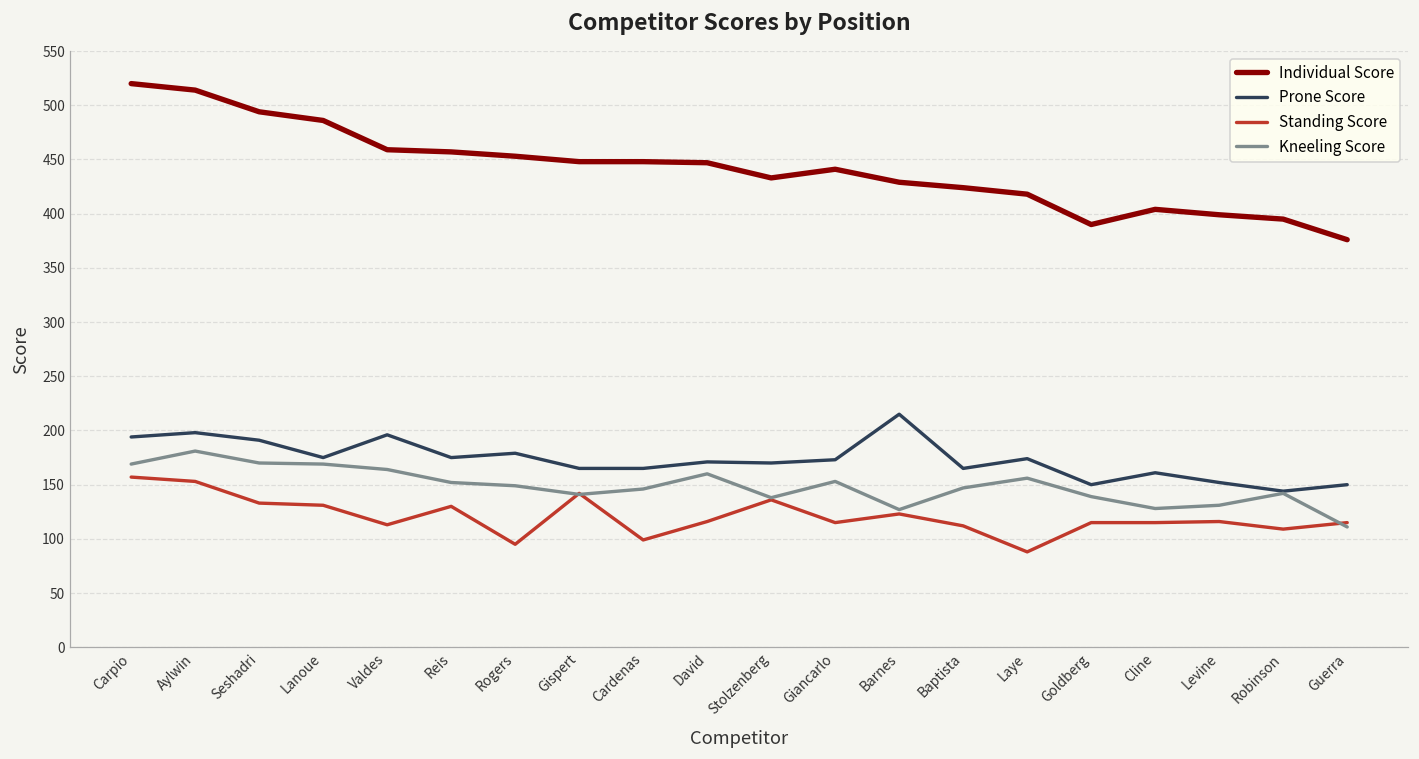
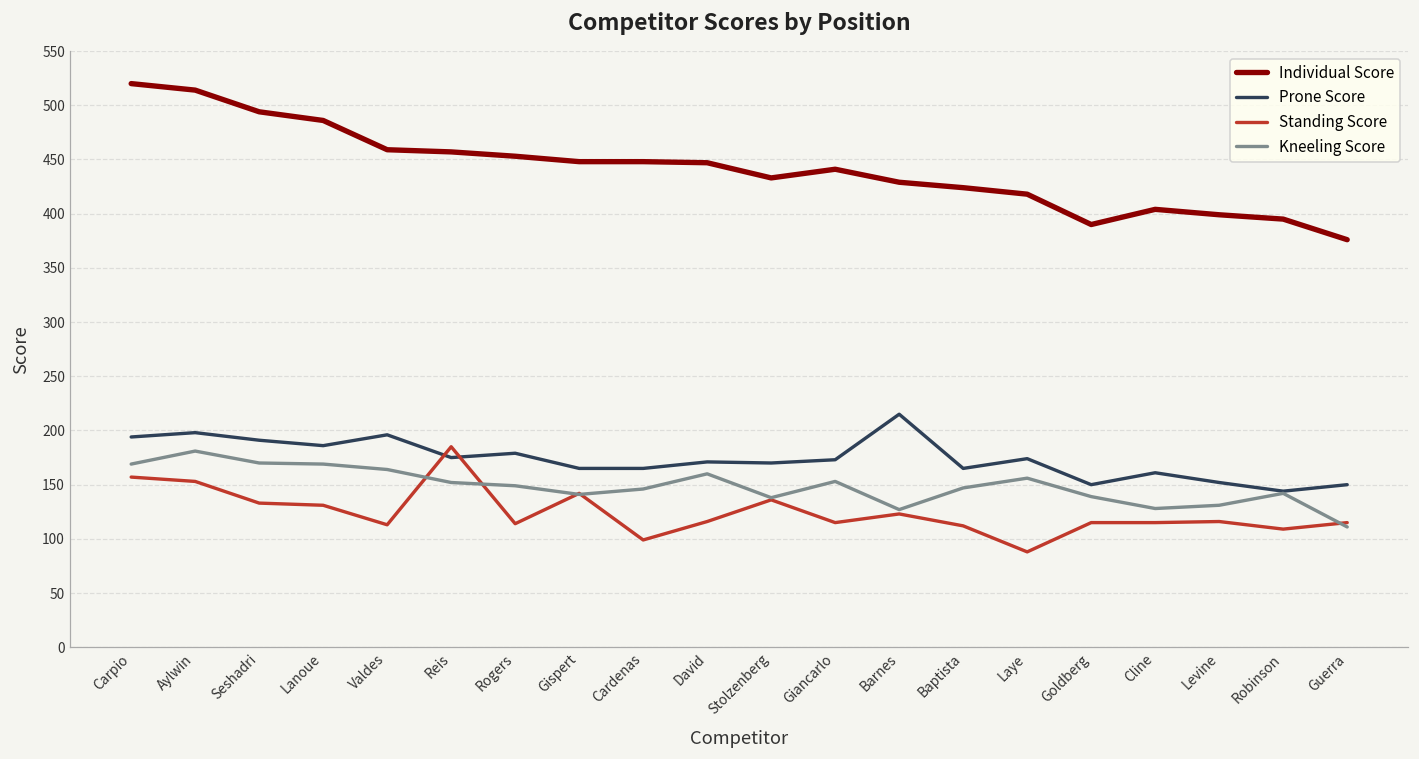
  {
    "Individual Score": {
      "Carpio": 520,
      "Aylwin": 510,
      "Seshadri": 490,
      "Lanoue": 490,
      "Valdes": 460,
      "Reis": 460,
      "Rogers": 450,
      "Gispert": 450,
      "Cardenas": 450,
      "David": 450,
      "Stolzenberg": 430,
      "Giancarlo": 440,
      "Barnes": 430,
      "Baptista": 420,
      "Laye": 420,
      "Goldberg": 390,
      "Cline": 400,
      "Levine": 400,
      "Robinson": 400,
      "Guerra": 380
    },
    "Prone Score": {
      "Carpio": 190,
      "Aylwin": 200,
      "Seshadri": 190,
-     "Lanoue": 180,
+     "Lanoue": 190,
      "Valdes": 200,
      "Reis": 180,
      "Rogers": 180,
      "Gispert": 170,
      "Cardenas": 170,
      "David": 170,
      "Stolzenberg": 170,
      "Giancarlo": 170,
      "Barnes": 220,
      "Baptista": 170,
      "Laye": 170,
      "Goldberg": 150,
      "Cline": 160,
      "Levine": 150,
      "Guerra": 150
    },
    "Standing Score": {
      "Carpio": 160,
      "Aylwin": 150,
      "Seshadri": 130,
      "Lanoue": 130,
      "Valdes": 110,
-     "Reis": 130,
-     "Rogers": 100,
+     "Reis": 190,
+     "Rogers": 110,
      "Cardenas": 100,
      "David": 120,
      "Giancarlo": 120,
      "Barnes": 120,
      "Baptista": 110,
      "Laye": 90,
      "Goldberg": 120,
      "Cline": 120,
      "Levine": 120,
      "Robinson": 110,
      "Guerra": 120
    },
    "Kneeling Score": {
      "Carpio": 170,
      "Aylwin": 180,
      "Seshadri": 170,
      "Lanoue": 170,
      "Valdes": 160,
      "Reis": 150,
      "Rogers": 150,
      "Cardenas": 150,
      "David": 160,
      "Giancarlo": 150,
      "Barnes": 130,
      "Baptista": 150,
      "Laye": 160,
      "Goldberg": 140,
      "Cline": 130,
      "Levine": 130,
      "Guerra": 110
    }
  }
